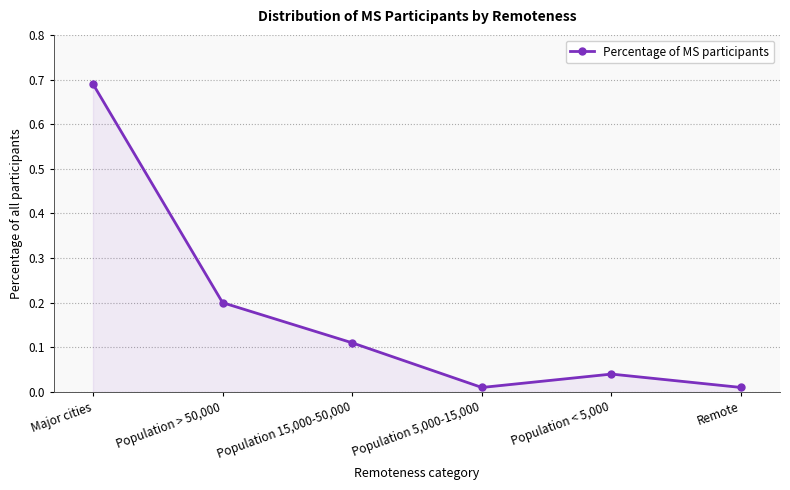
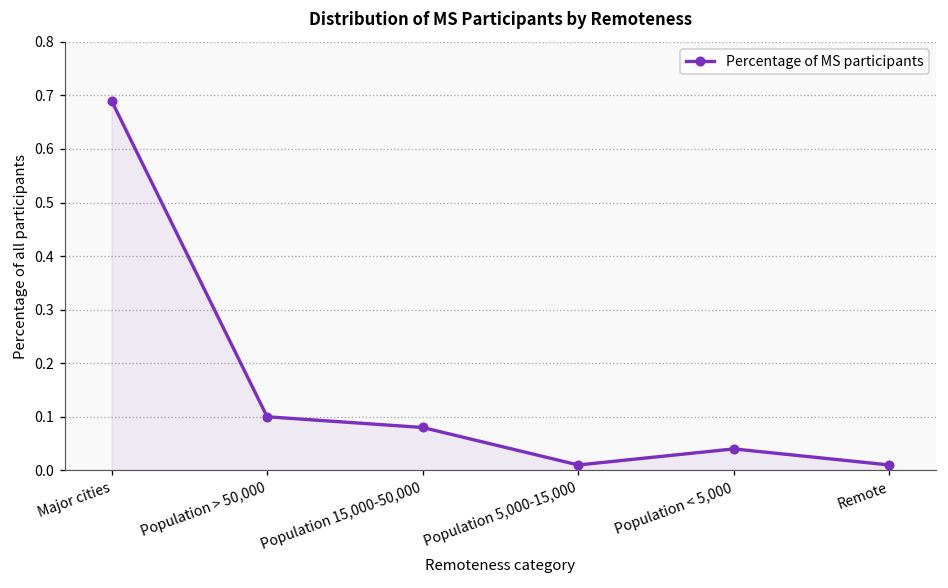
  {
    "Major cities": 0.69,
-   "Population > 50,000": 0.2,
-   "Population 15,000-50,000": 0.11,
+   "Population > 50,000": 0.1,
+   "Population 15,000-50,000": 0.08,
    "Population 5,000-15,000": 0.01,
    "Population < 5,000": 0.04,
    "Remote": 0.01
  }
